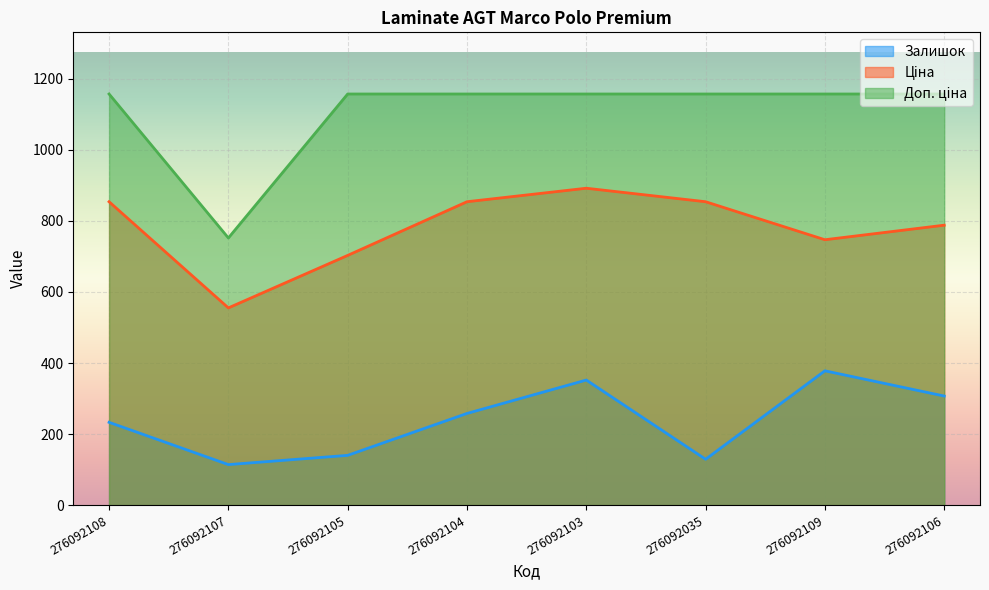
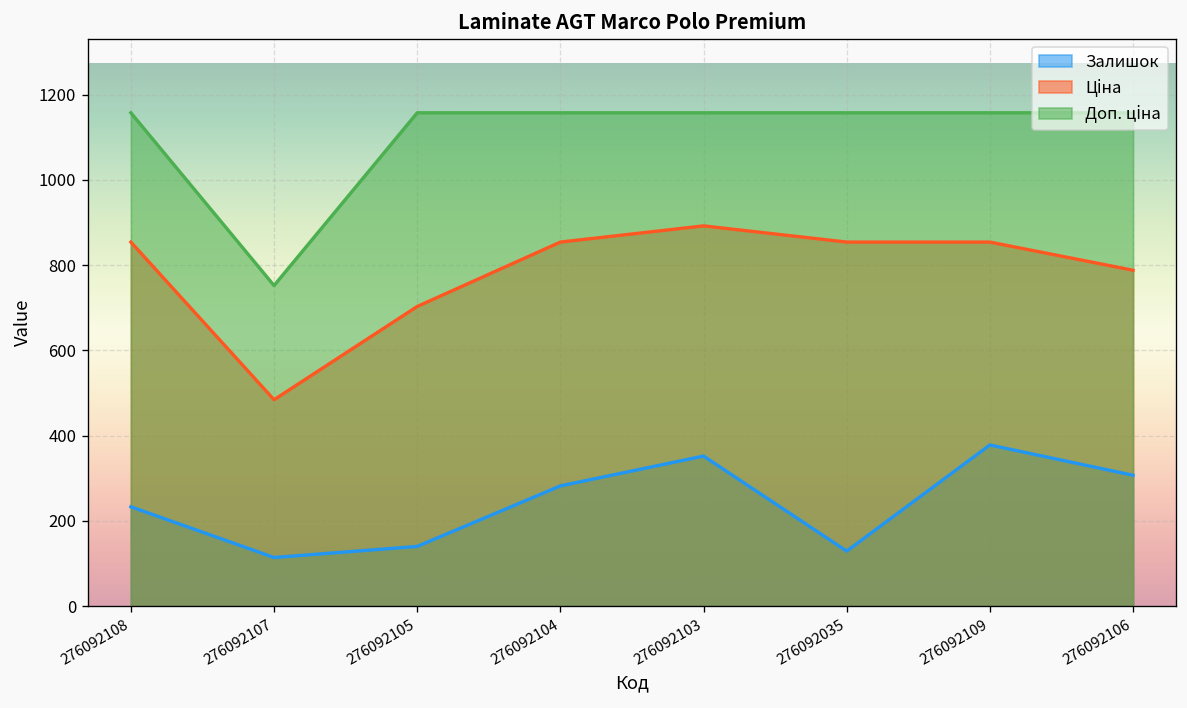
  {
    "Залишок": {
      "276092108": 230,
      "276092107": 110,
      "276092105": 140,
-     "276092104": 260,
+     "276092104": 280,
      "276092103": 350,
      "276092035": 130,
      "276092109": 380,
      "276092106": 310
    },
    "Ціна": {
      "276092108": 850,
-     "276092107": 560,
+     "276092107": 480,
      "276092105": 700,
      "276092104": 850,
      "276092103": 890,
      "276092035": 850,
-     "276092109": 750,
+     "276092109": 850,
      "276092106": 790
    },
    "Доп. ціна": {
      "276092108": 1160,
      "276092107": 750,
      "276092105": 1160,
      "276092104": 1160,
      "276092103": 1160,
      "276092035": 1160,
      "276092109": 1160
    }
  }
